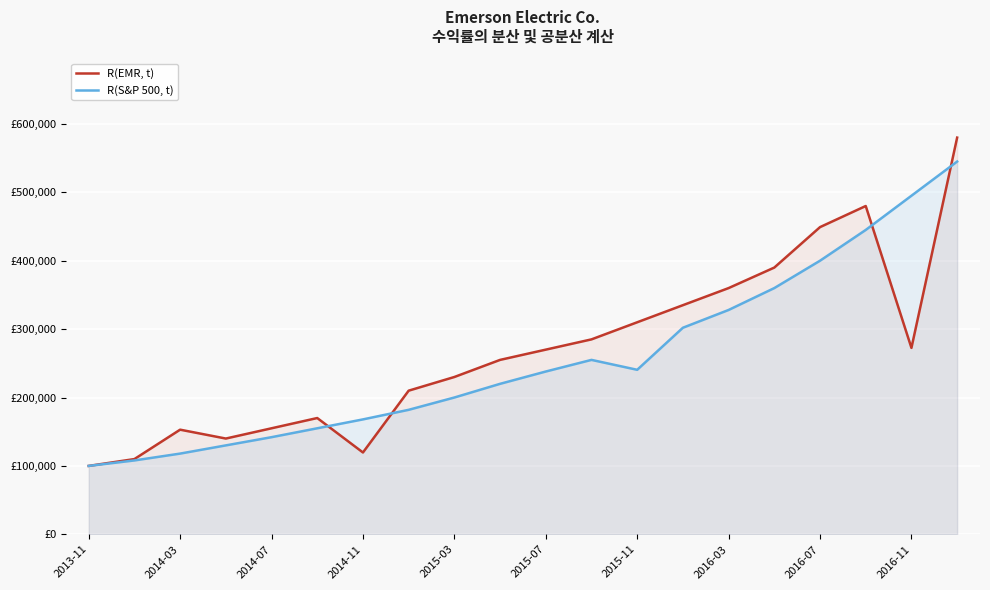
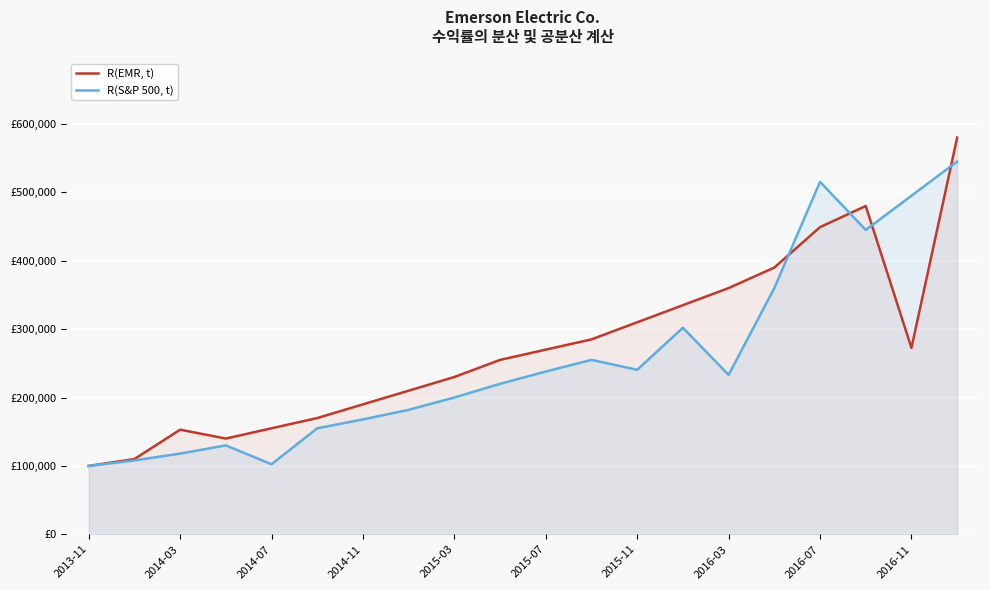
  {
    "R(EMR, t)": {
      "2014-03": "£150,000",
      "2014-07": "£160,000",
-     "2014-11": "£120,000",
+     "2014-11": "£190,000",
      "2015-03": "£230,000",
      "2015-07": "£270,000",
      "2015-11": "£310,000",
      "2016-03": "£360,000",
      "2016-07": "£450,000",
      "2016-11": "£270,000"
    },
    "R(S&P 500, t)": {
      "2014-03": "£120,000",
-     "2014-07": "£140,000",
+     "2014-07": "£100,000",
      "2014-11": "£170,000",
      "2015-03": "£200,000",
      "2015-07": "£240,000",
      "2015-11": "£240,000",
-     "2016-03": "£330,000",
-     "2016-07": "£400,000",
+     "2016-03": "£230,000",
+     "2016-07": "£520,000",
      "2016-11": "£500,000"
    }
  }
